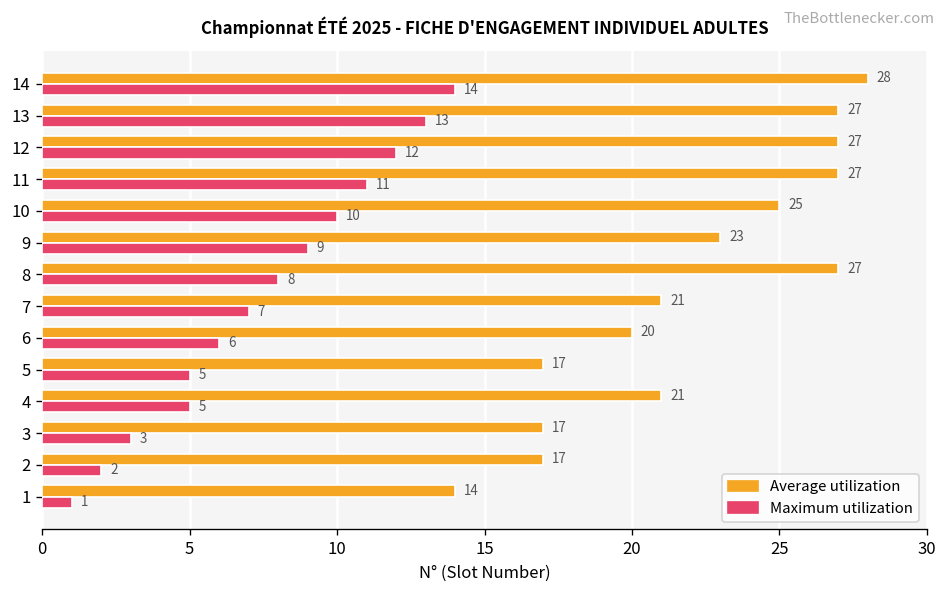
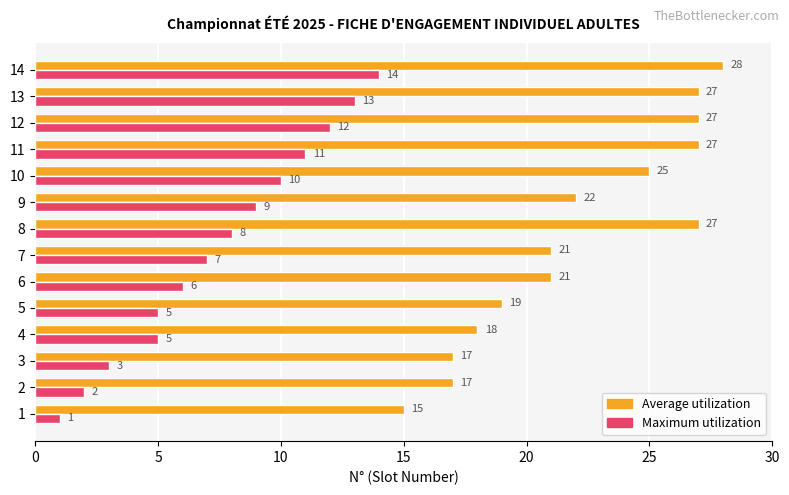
  {
    "Average utilization": {
      "14": 28,
      "13": 27,
      "12": 27,
      "11": 27,
      "10": 25,
-     "9": 23,
+     "9": 22,
      "8": 27,
      "7": 21,
-     "6": 20,
-     "5": 17,
-     "4": 21,
+     "6": 21,
+     "5": 19,
+     "4": 18,
      "3": 17,
      "2": 17,
-     "1": 14
+     "1": 15
    },
    "Maximum utilization": {
      "14": 14,
      "13": 13,
      "12": 12,
      "11": 11,
      "10": 10,
      "9": 9,
      "8": 8,
      "7": 7,
      "6": 6,
      "5": 5,
      "4": 5,
      "3": 3,
      "2": 2,
      "1": 1
    }
  }
